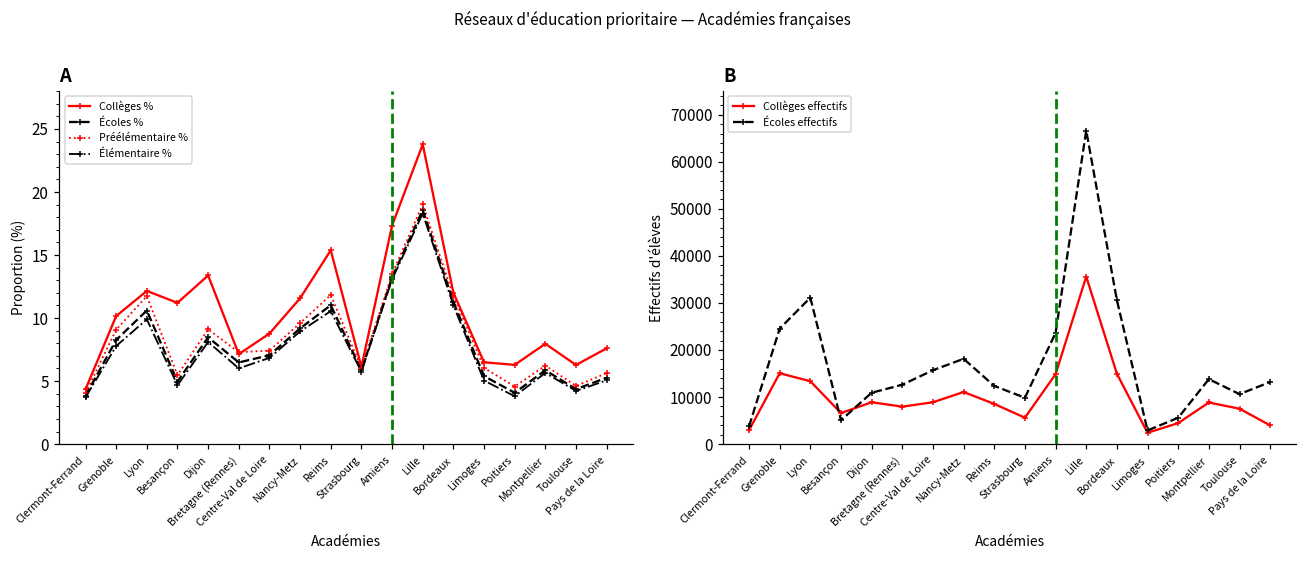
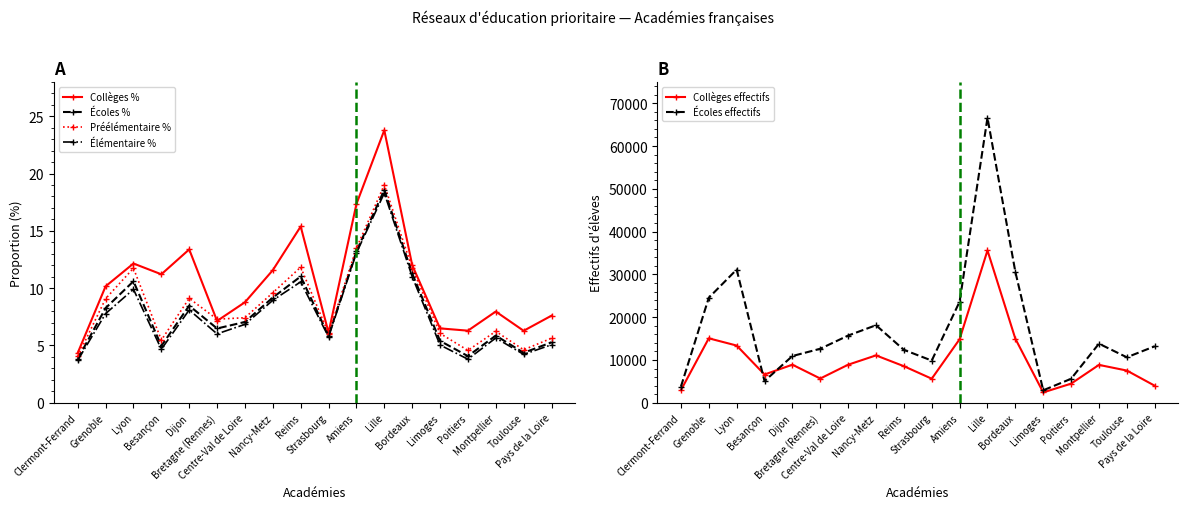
  {
    "B": {
      "Collèges effectifs": {
        "Clermont-Ferrand": 3000,
        "Grenoble": 15000,
        "Lyon": 13000,
        "Besançon": 7000,
        "Dijon": 9000,
-       "Bretagne (Rennes)": 8000,
+       "Bretagne (Rennes)": 6000,
        "Centre-Val de Loire": 9000,
        "Nancy-Metz": 11000,
        "Reims": 9000,
        "Strasbourg": 6000,
        "Amiens": 15000,
        "Lille": 36000,
        "Bordeaux": 15000,
        "Poitiers": 4000,
        "Montpellier": 9000,
        "Toulouse": 8000,
        "Pays de la Loire": 4000
      },
      "Écoles effectifs": {
        "Clermont-Ferrand": 4000,
        "Grenoble": 25000,
        "Lyon": 31000,
        "Besançon": 5000,
        "Dijon": 11000,
        "Bretagne (Rennes)": 13000,
        "Centre-Val de Loire": 16000,
        "Nancy-Metz": 18000,
        "Reims": 12000,
        "Strasbourg": 10000,
        "Amiens": 24000,
        "Lille": 67000,
        "Bordeaux": 31000,
        "Poitiers": 6000,
        "Montpellier": 14000,
        "Toulouse": 11000,
        "Pays de la Loire": 13000
      }
    }
  }
